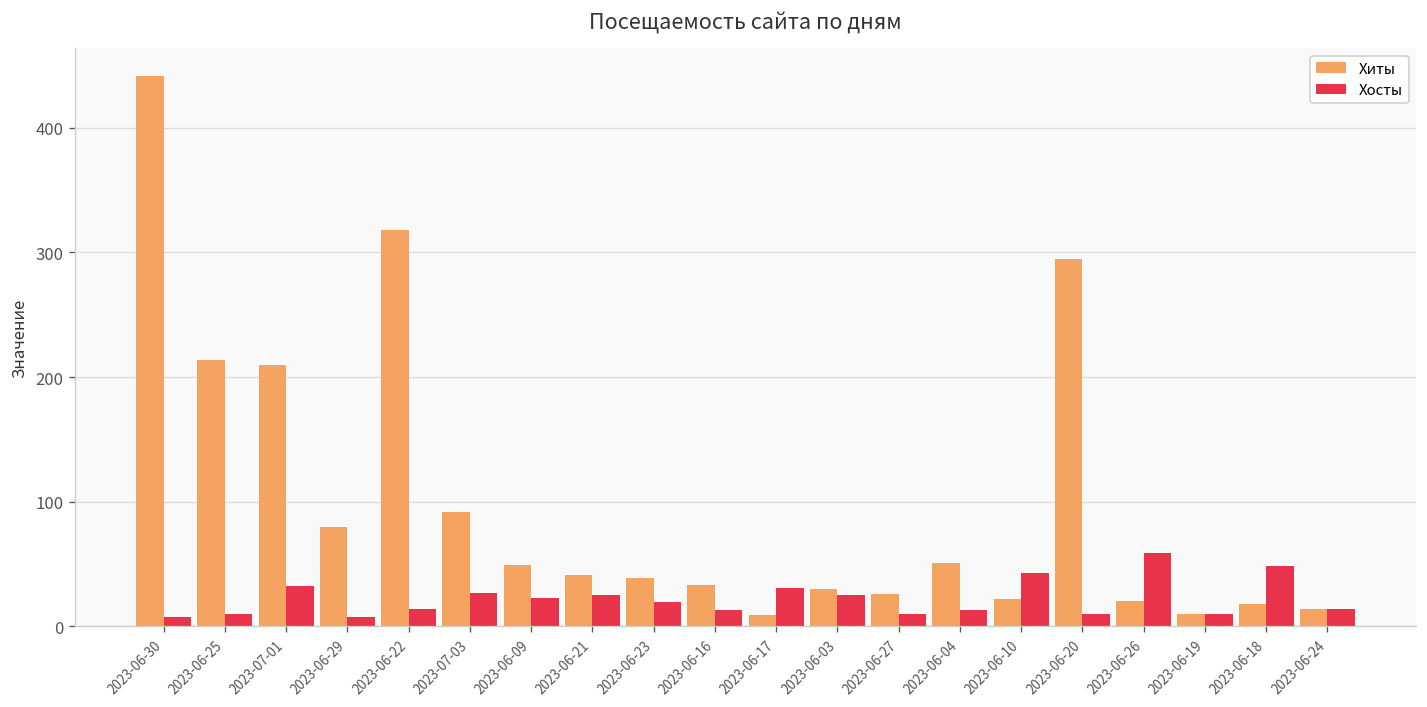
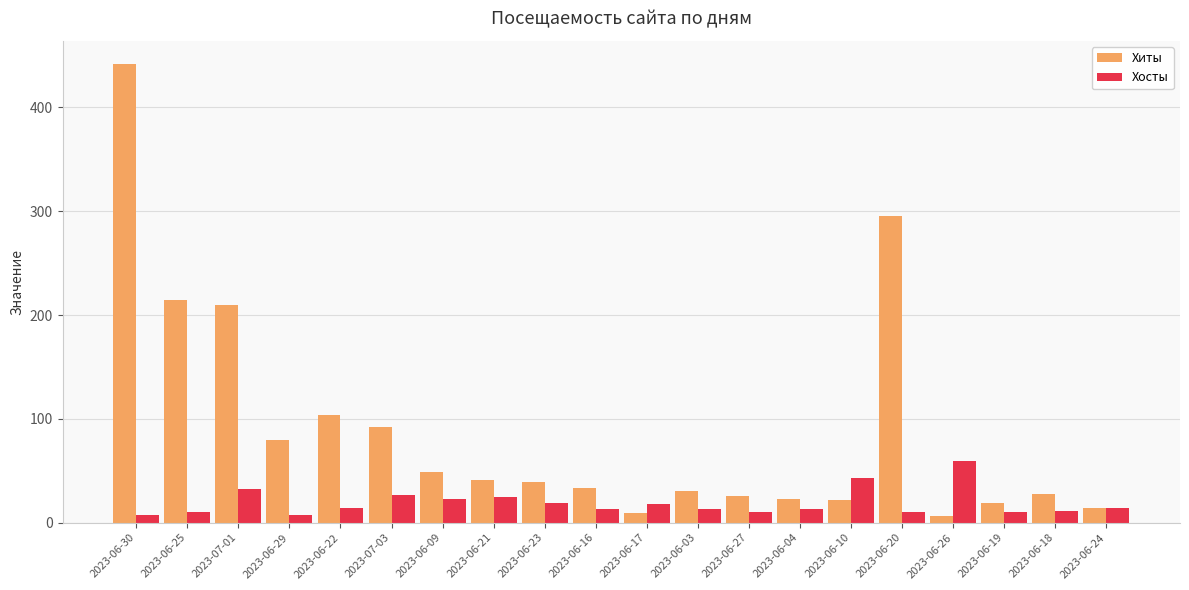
  {
    "Хиты": {
      "2023-06-30": 442,
      "2023-06-25": 214,
      "2023-07-01": 210,
      "2023-06-29": 80,
-     "2023-06-22": 318,
+     "2023-06-22": 104,
      "2023-07-03": 92,
      "2023-06-09": 49,
      "2023-06-21": 41,
      "2023-06-23": 39,
      "2023-06-16": 33,
      "2023-06-17": 9,
      "2023-06-03": 30,
      "2023-06-27": 26,
-     "2023-06-04": 51,
+     "2023-06-04": 23,
      "2023-06-10": 22,
      "2023-06-20": 295,
-     "2023-06-26": 20,
-     "2023-06-19": 10,
-     "2023-06-18": 18,
+     "2023-06-26": 6,
+     "2023-06-19": 19,
+     "2023-06-18": 28,
      "2023-06-24": 14
    },
    "Хосты": {
      "2023-06-30": 7,
      "2023-06-25": 10,
      "2023-07-01": 32,
      "2023-06-29": 7,
      "2023-06-22": 14,
      "2023-07-03": 27,
      "2023-06-09": 23,
      "2023-06-21": 25,
      "2023-06-23": 19,
      "2023-06-16": 13,
-     "2023-06-17": 31,
-     "2023-06-03": 25,
+     "2023-06-17": 18,
+     "2023-06-03": 13,
      "2023-06-27": 10,
      "2023-06-04": 13,
      "2023-06-10": 43,
      "2023-06-20": 10,
      "2023-06-26": 59,
      "2023-06-19": 10,
-     "2023-06-18": 48,
+     "2023-06-18": 11,
      "2023-06-24": 14
    }
  }
